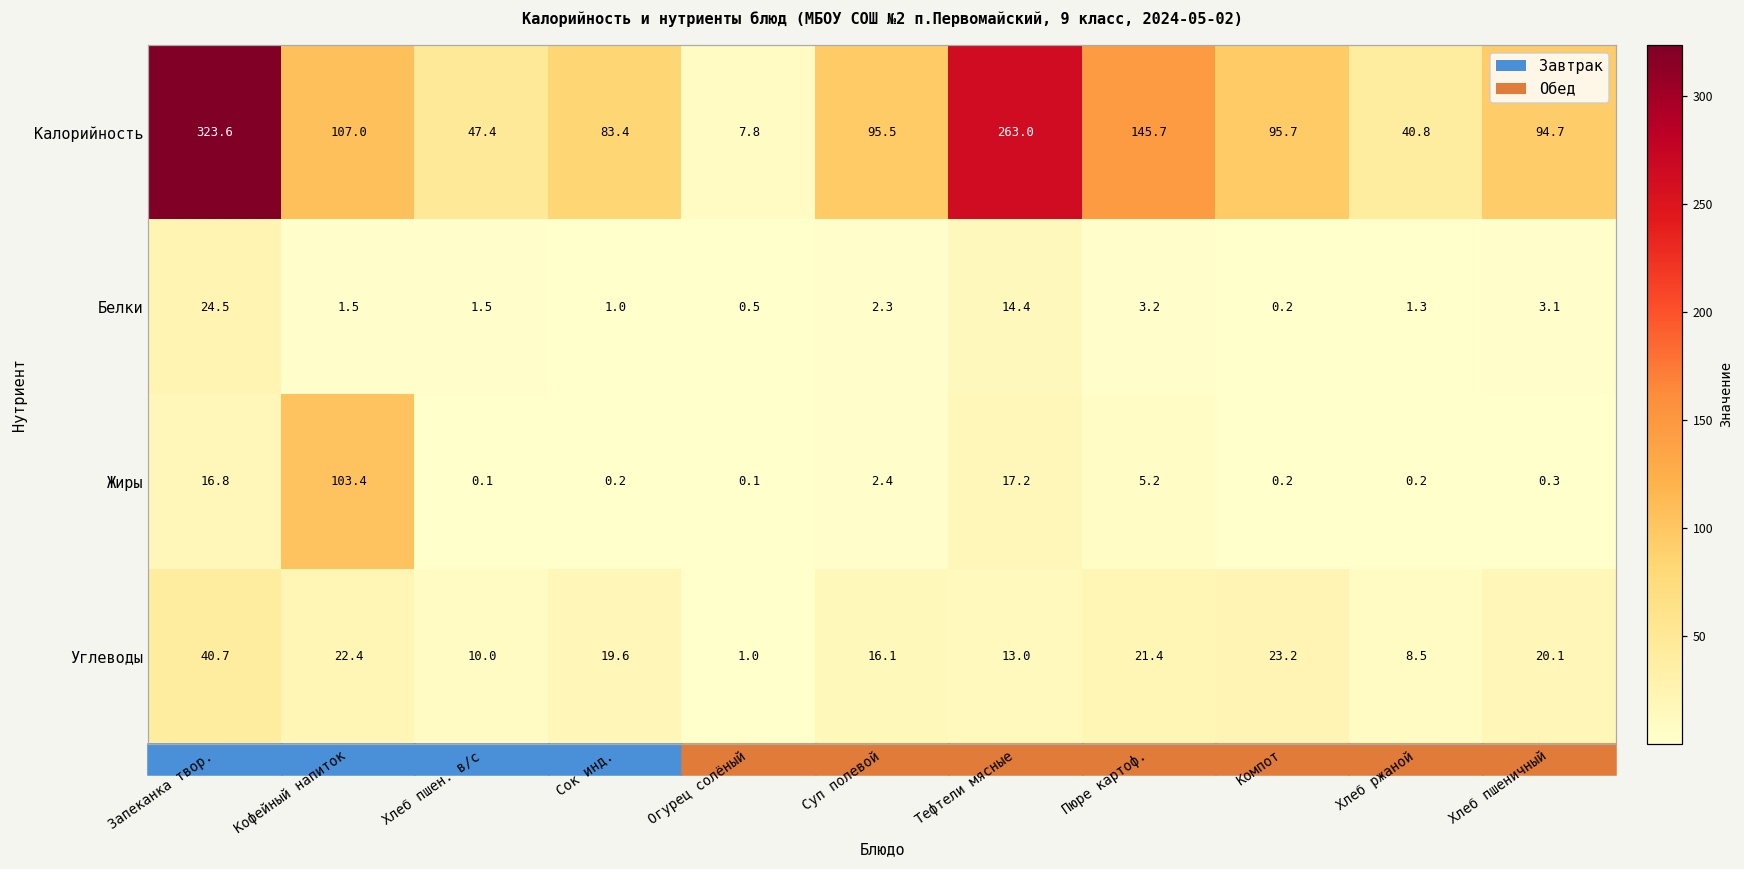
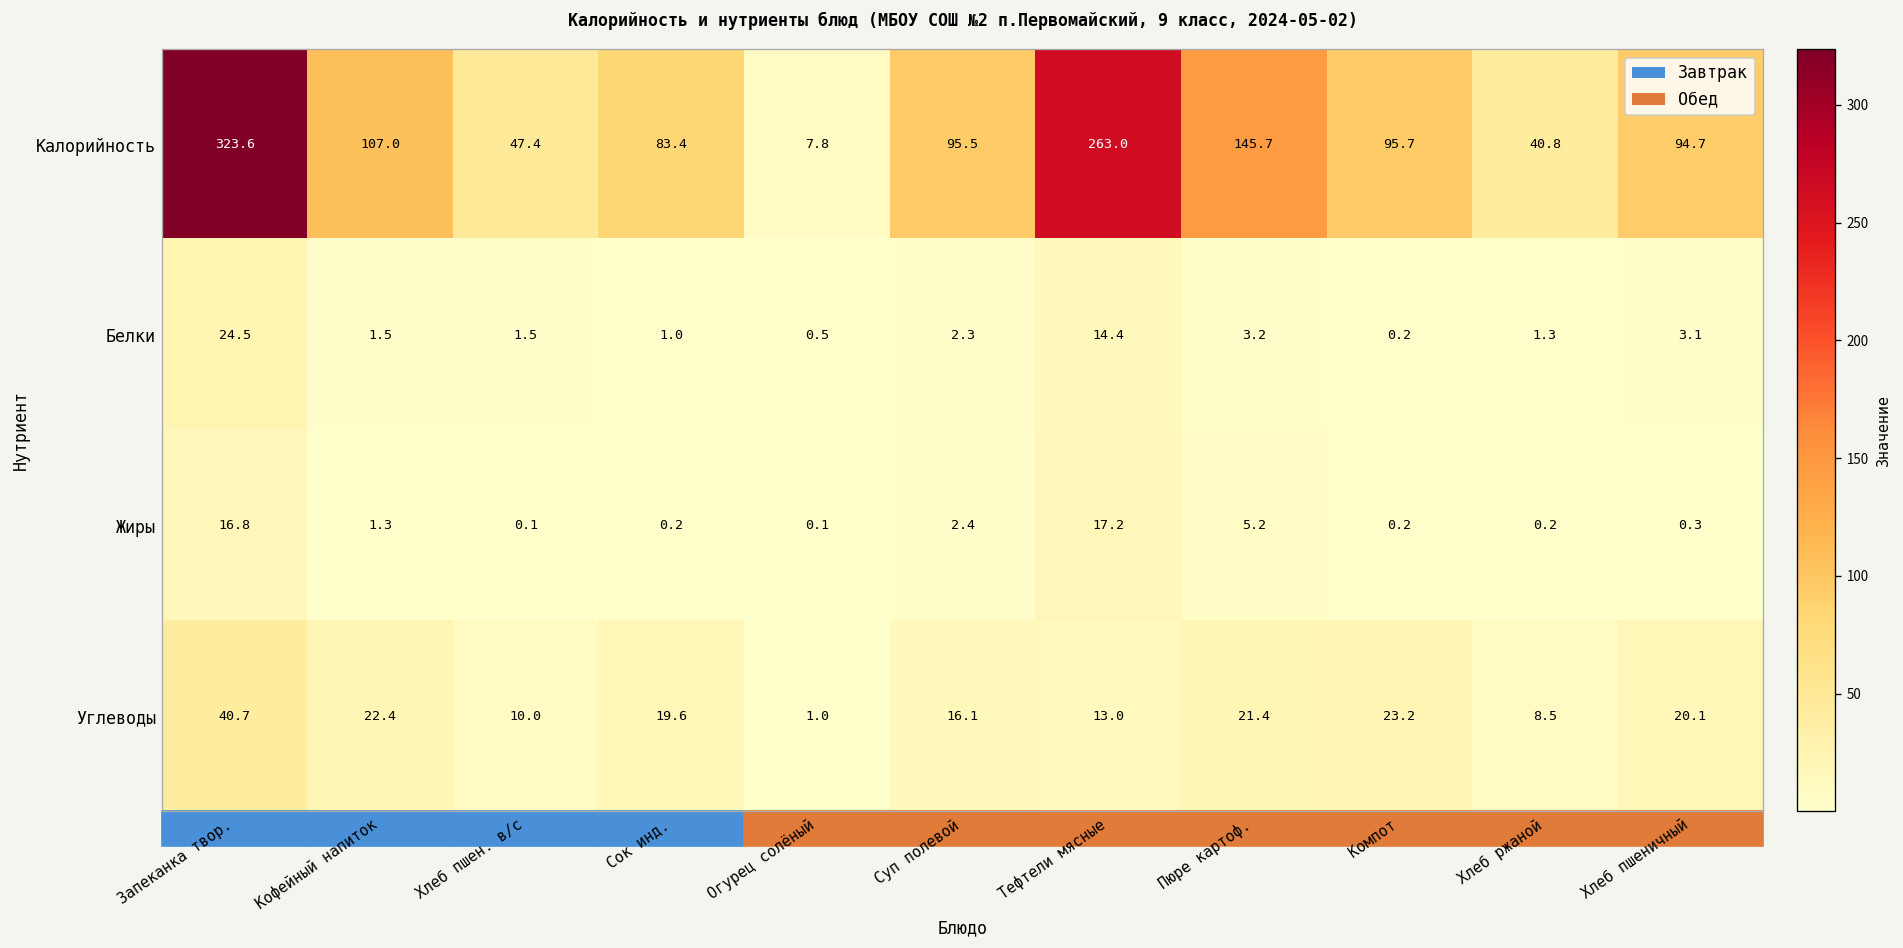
  {
    "Калорийность": {
      "Запеканка твор.": 323.6,
      "Кофейный напиток": 107.0,
      "Хлеб пшен. в/с": 47.4,
      "Сок инд.": 83.4,
      "Огурец солёный": 7.8,
      "Суп полевой": 95.5,
      "Тефтели мясные": 263.0,
      "Пюре картоф.": 145.7,
      "Компот": 95.7,
      "Хлеб ржаной": 40.8,
      "Хлеб пшеничный": 94.7
    },
    "Белки": {
      "Запеканка твор.": 24.5,
      "Кофейный напиток": 1.5,
      "Хлеб пшен. в/с": 1.5,
      "Сок инд.": 1.0,
      "Огурец солёный": 0.5,
      "Суп полевой": 2.3,
      "Тефтели мясные": 14.4,
      "Пюре картоф.": 3.2,
      "Компот": 0.2,
      "Хлеб ржаной": 1.3,
      "Хлеб пшеничный": 3.1
    },
    "Жиры": {
      "Запеканка твор.": 16.8,
-     "Кофейный напиток": 103.4,
+     "Кофейный напиток": 1.3,
      "Хлеб пшен. в/с": 0.1,
      "Сок инд.": 0.2,
      "Огурец солёный": 0.1,
      "Суп полевой": 2.4,
      "Тефтели мясные": 17.2,
      "Пюре картоф.": 5.2,
      "Компот": 0.2,
      "Хлеб ржаной": 0.2,
      "Хлеб пшеничный": 0.3
    },
    "Углеводы": {
      "Запеканка твор.": 40.7,
      "Кофейный напиток": 22.4,
      "Хлеб пшен. в/с": 10.0,
      "Сок инд.": 19.6,
      "Огурец солёный": 1.0,
      "Суп полевой": 16.1,
      "Тефтели мясные": 13.0,
      "Пюре картоф.": 21.4,
      "Компот": 23.2,
      "Хлеб ржаной": 8.5,
      "Хлеб пшеничный": 20.1
    }
  }
